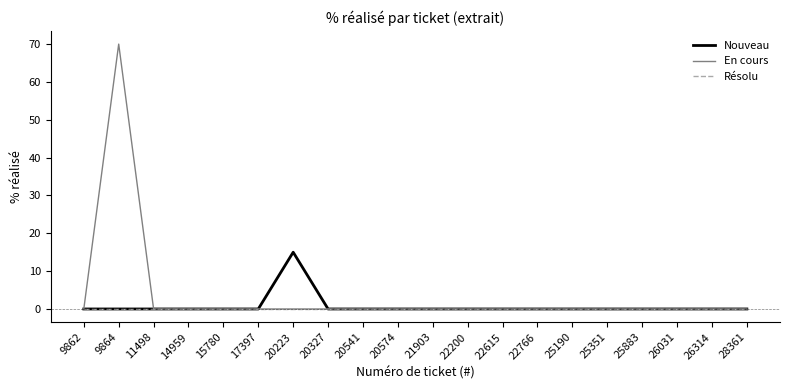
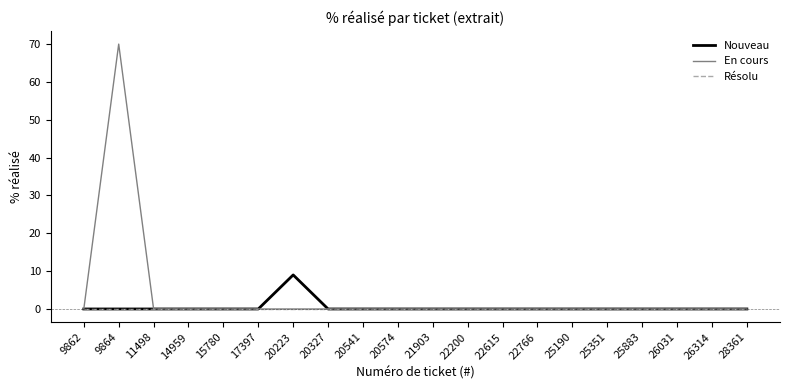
  {
    "Nouveau": {
-     "20223": 15
+     "20223": 9
    },
    "En cours": {
      "9864": 70
    }
  }
